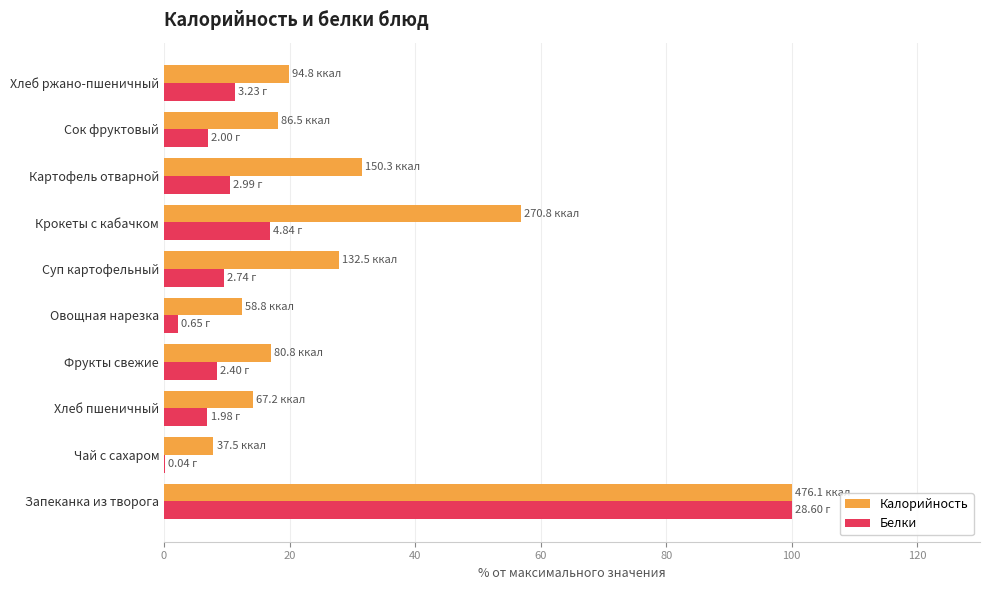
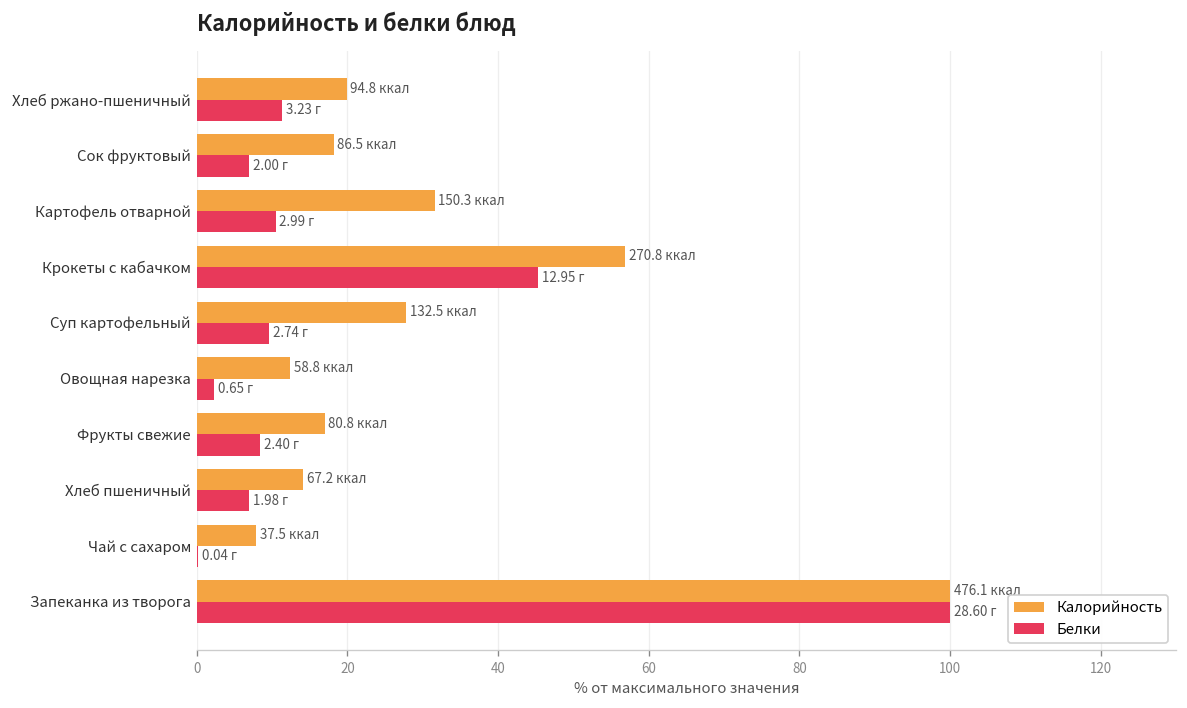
  {
    "Белки": {
-     "Крокеты с кабачком": 4.84
+     "Крокеты с кабачком": 12.95
    }
  }
